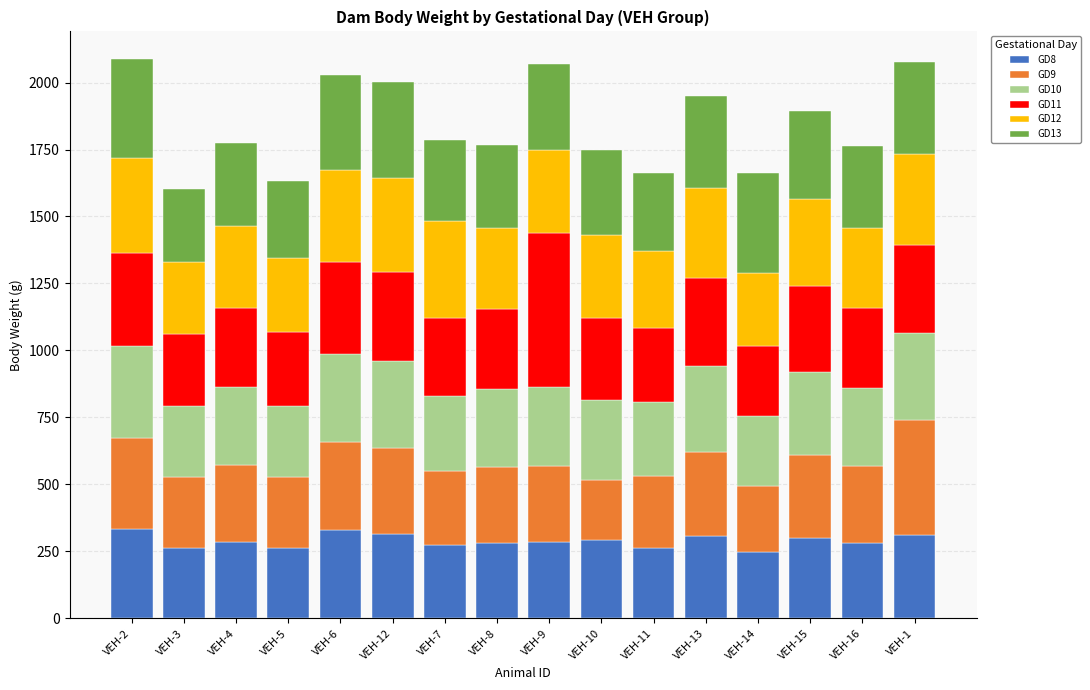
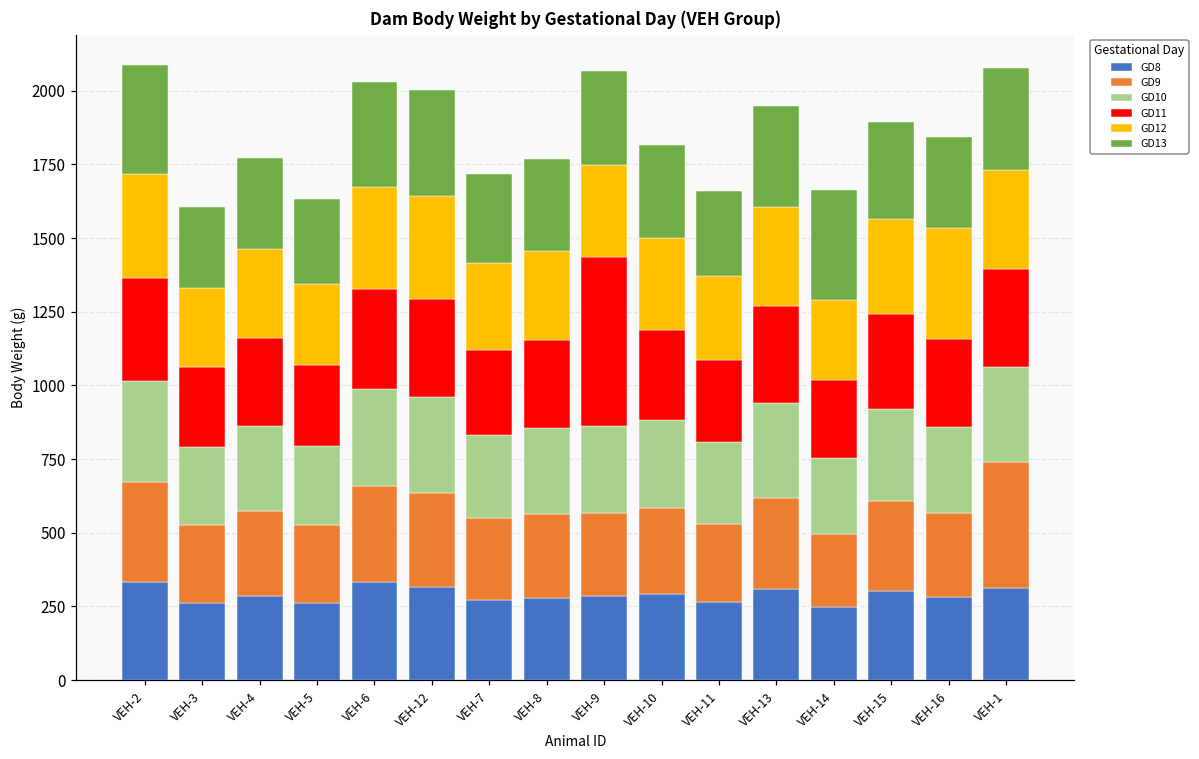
  {
    "GD8": {
      "VEH-2": 330,
      "VEH-3": 260,
      "VEH-4": 290,
      "VEH-5": 260,
      "VEH-6": 330,
      "VEH-12": 320,
      "VEH-7": 270,
      "VEH-8": 280,
      "VEH-9": 280,
      "VEH-10": 290,
      "VEH-11": 260,
      "VEH-13": 310,
      "VEH-14": 250,
      "VEH-15": 300,
      "VEH-16": 280,
      "VEH-1": 310
    },
    "GD9": {
      "VEH-2": 340,
      "VEH-3": 270,
      "VEH-4": 290,
      "VEH-5": 260,
      "VEH-6": 330,
      "VEH-12": 320,
      "VEH-7": 280,
      "VEH-8": 280,
      "VEH-9": 280,
-     "VEH-10": 220,
+     "VEH-10": 290,
      "VEH-11": 270,
      "VEH-13": 310,
      "VEH-14": 250,
      "VEH-15": 310,
      "VEH-16": 290,
      "VEH-1": 430
    },
    "GD10": {
      "VEH-2": 340,
      "VEH-3": 270,
      "VEH-4": 290,
      "VEH-5": 270,
      "VEH-6": 330,
      "VEH-12": 330,
      "VEH-7": 280,
      "VEH-8": 290,
      "VEH-9": 300,
      "VEH-10": 300,
      "VEH-11": 280,
      "VEH-13": 320,
      "VEH-14": 260,
      "VEH-15": 310,
      "VEH-16": 290,
      "VEH-1": 320
    },
    "GD11": {
      "VEH-2": 350,
      "VEH-3": 270,
      "VEH-4": 300,
      "VEH-5": 270,
      "VEH-6": 340,
      "VEH-12": 330,
      "VEH-7": 290,
      "VEH-8": 300,
      "VEH-9": 580,
      "VEH-10": 300,
      "VEH-11": 280,
      "VEH-13": 330,
      "VEH-14": 260,
      "VEH-15": 320,
      "VEH-16": 300,
      "VEH-1": 330
    },
    "GD12": {
      "VEH-2": 350,
      "VEH-3": 270,
      "VEH-4": 300,
      "VEH-5": 280,
      "VEH-6": 340,
      "VEH-12": 350,
-     "VEH-7": 360,
+     "VEH-7": 300,
      "VEH-8": 300,
      "VEH-9": 310,
      "VEH-10": 310,
      "VEH-11": 290,
      "VEH-13": 340,
      "VEH-14": 270,
      "VEH-15": 320,
-     "VEH-16": 300,
+     "VEH-16": 380,
      "VEH-1": 340
    },
    "GD13": {
      "VEH-2": 370,
      "VEH-3": 270,
      "VEH-4": 310,
      "VEH-5": 290,
      "VEH-6": 360,
      "VEH-12": 360,
      "VEH-7": 300,
      "VEH-8": 310,
      "VEH-9": 320,
      "VEH-10": 320,
      "VEH-11": 290,
      "VEH-13": 340,
      "VEH-14": 370,
      "VEH-15": 330,
      "VEH-16": 310,
      "VEH-1": 340
    }
  }
